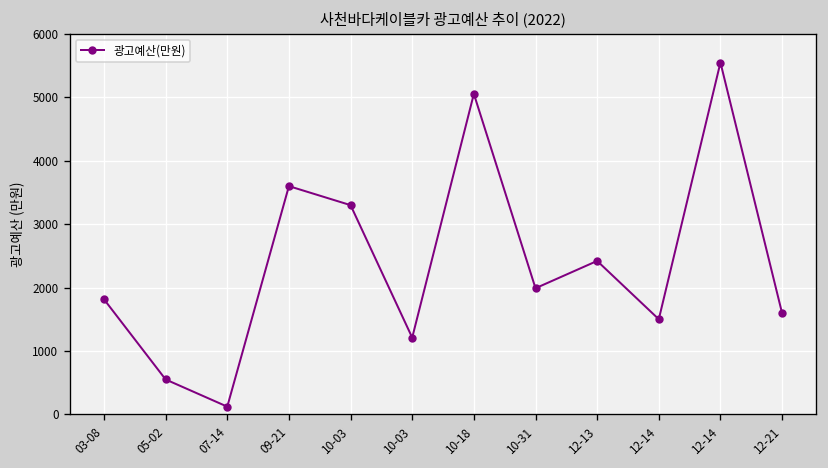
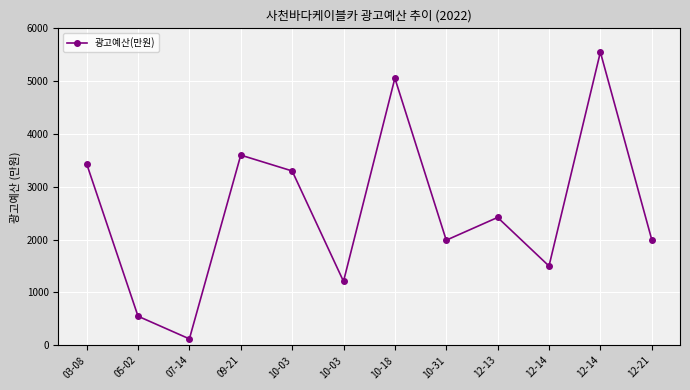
  {
-   "03-08": 1800,
+   "03-08": 3400,
    "05-02": 600,
    "07-14": 100,
    "09-21": 3600,
    "10-18": 5100,
    "10-31": 2000,
    "12-13": 2400,
-   "12-21": 1600
+   "12-21": 2000
  }
